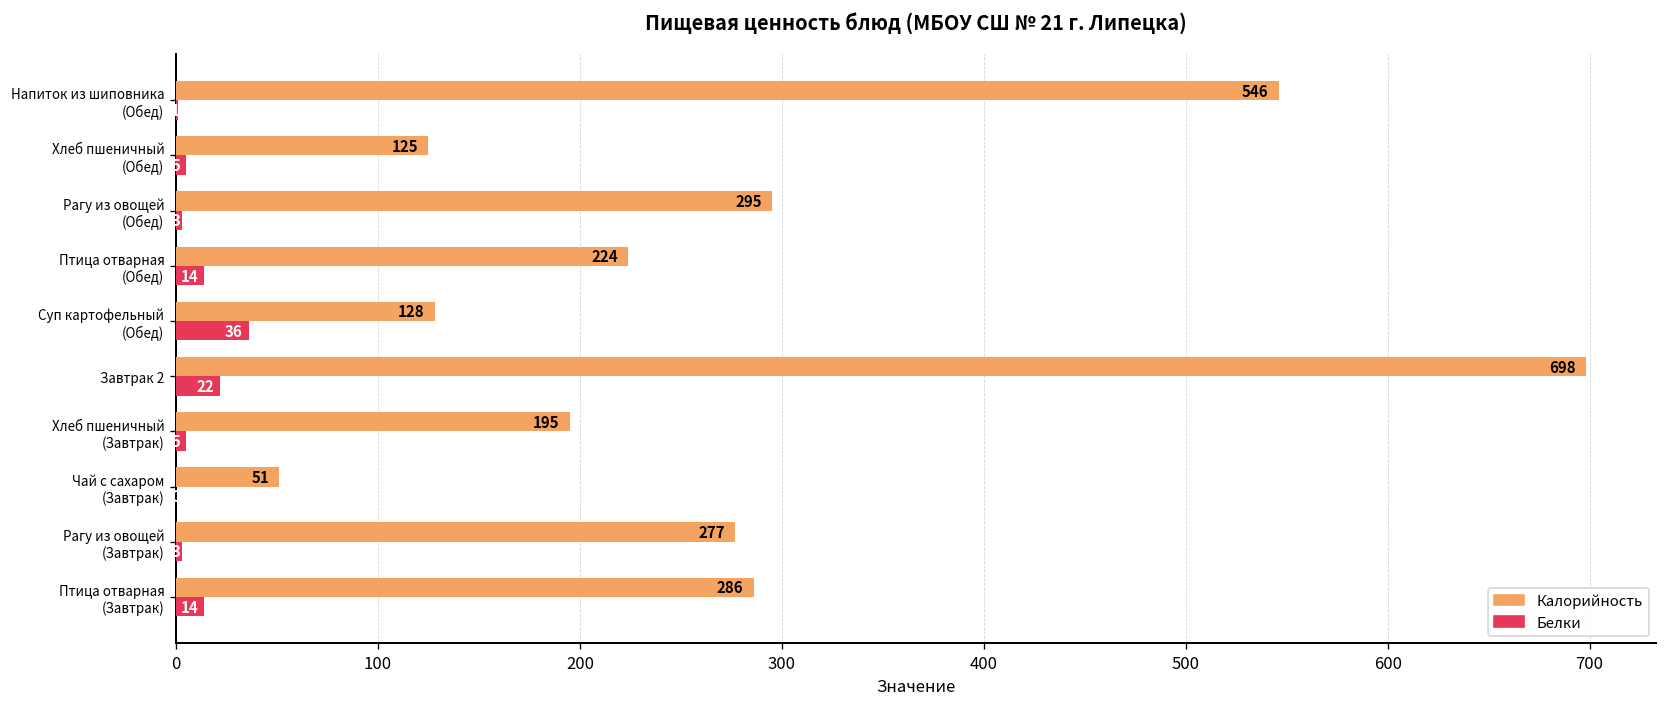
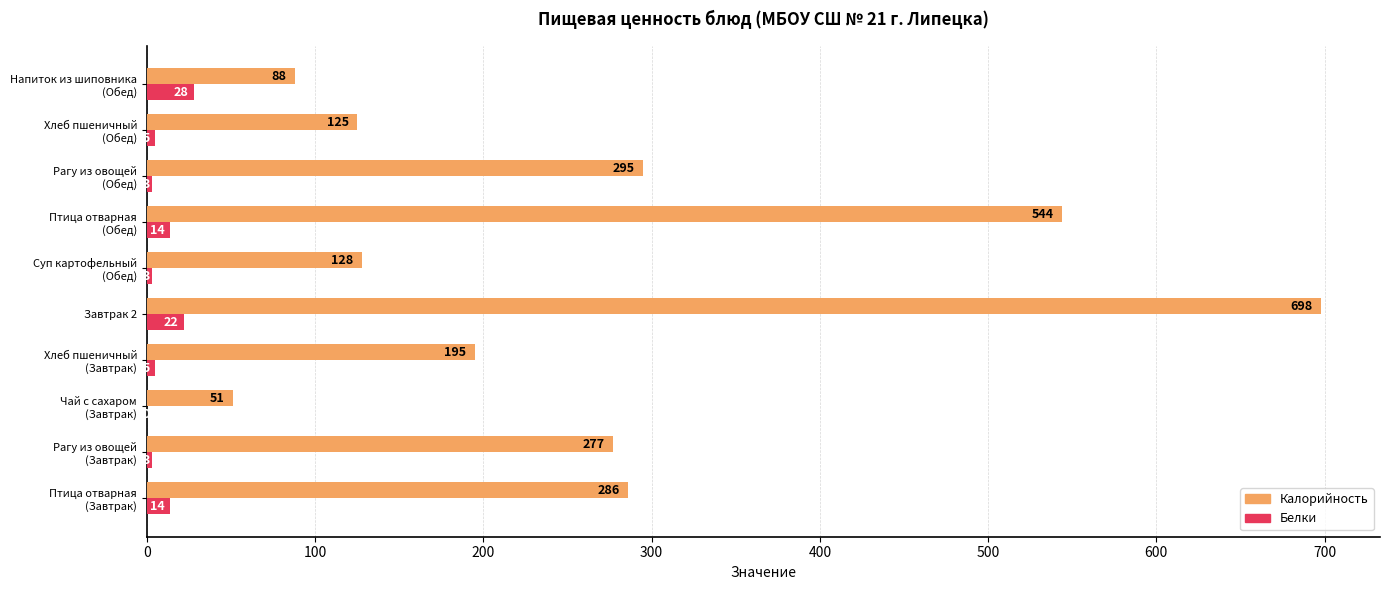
  {
    "Калорийность": {
-     "Напиток из шиповника (Обед)": 546,
+     "Напиток из шиповника (Обед)": 88,
      "Хлеб пшеничный (Обед)": 125,
      "Рагу из овощей (Обед)": 295,
-     "Птица отварная (Обед)": 224,
+     "Птица отварная (Обед)": 544,
      "Суп картофельный (Обед)": 128,
      "Завтрак 2": 698,
      "Хлеб пшеничный (Завтрак)": 195,
      "Чай с сахаром (Завтрак)": 51,
      "Рагу из овощей (Завтрак)": 277,
      "Птица отварная (Завтрак)": 286
    },
    "Белки": {
-     "Напиток из шиповника (Обед)": 1,
+     "Напиток из шиповника (Обед)": 28,
      "Рагу из овощей (Обед)": 3,
-     "Суп картофельный (Обед)": 36,
+     "Суп картофельный (Обед)": 3,
      "Чай с сахаром (Завтрак)": 0,
      "Рагу из овощей (Завтрак)": 3
    }
  }
